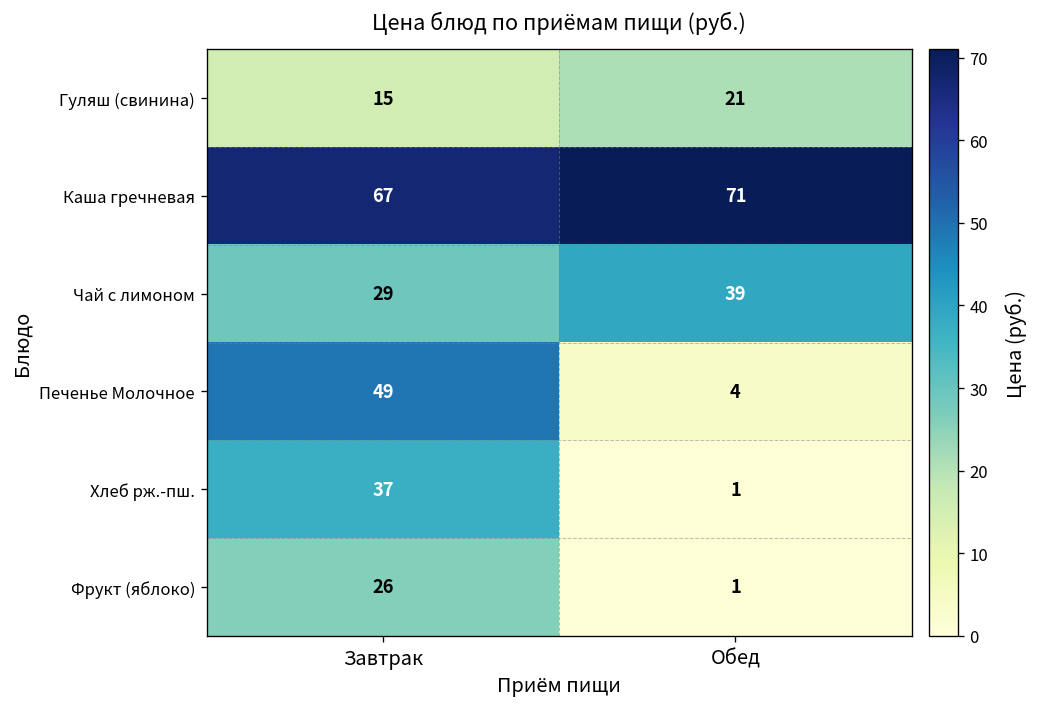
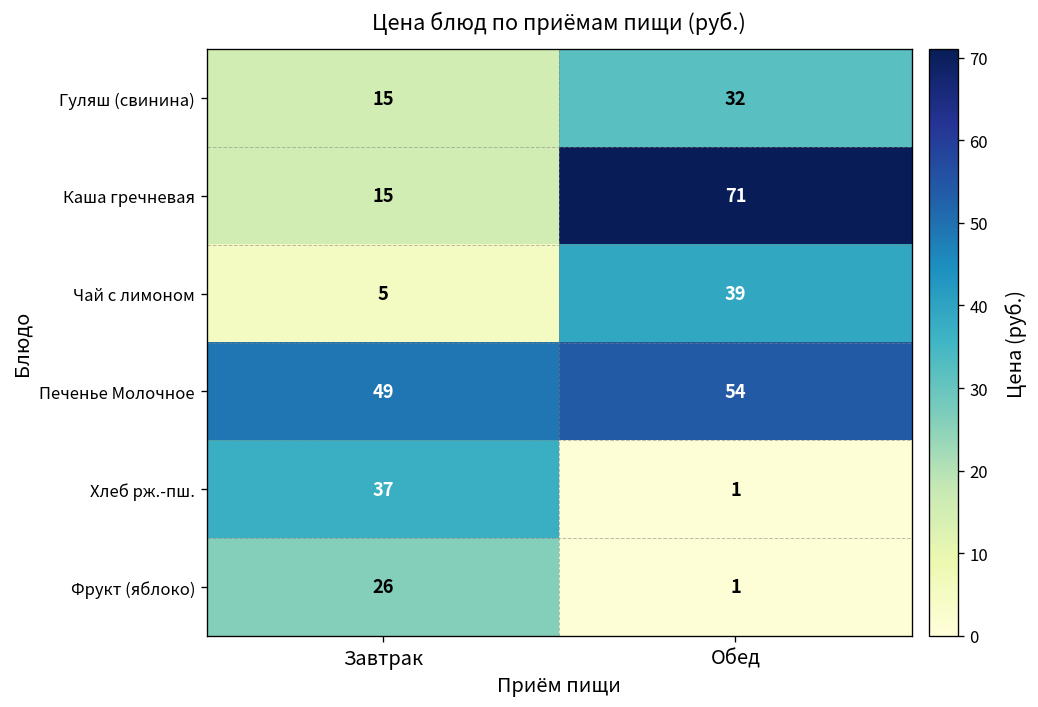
  {
    "Гуляш (свинина)": {
      "Завтрак": 15,
-     "Обед": 21
+     "Обед": 32
    },
    "Каша гречневая": {
-     "Завтрак": 67,
+     "Завтрак": 15,
      "Обед": 71
    },
    "Чай с лимоном": {
-     "Завтрак": 29,
+     "Завтрак": 5,
      "Обед": 39
    },
    "Печенье Молочное": {
      "Завтрак": 49,
-     "Обед": 4
+     "Обед": 54
    },
    "Хлеб рж.-пш.": {
      "Завтрак": 37,
      "Обед": 1
    },
    "Фрукт (яблоко)": {
      "Завтрак": 26,
      "Обед": 1
    }
  }
